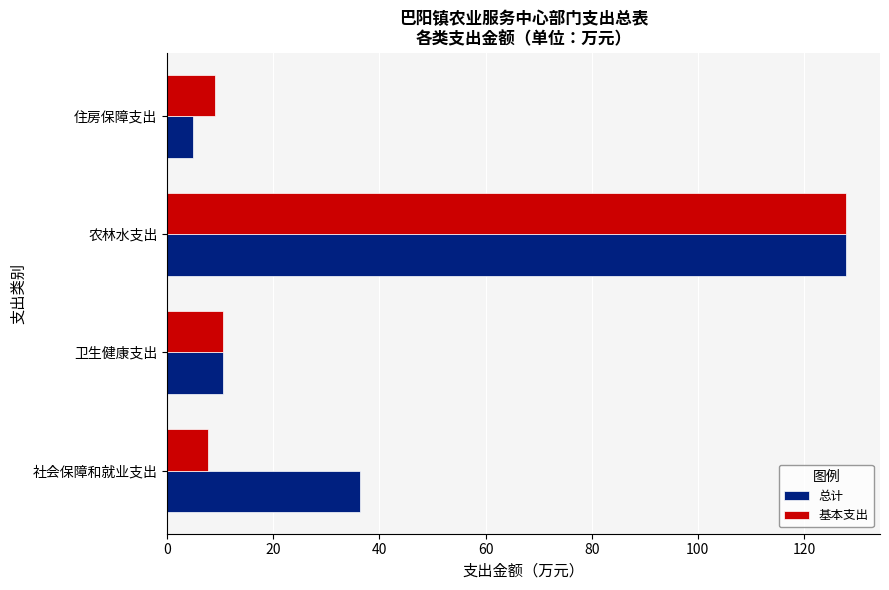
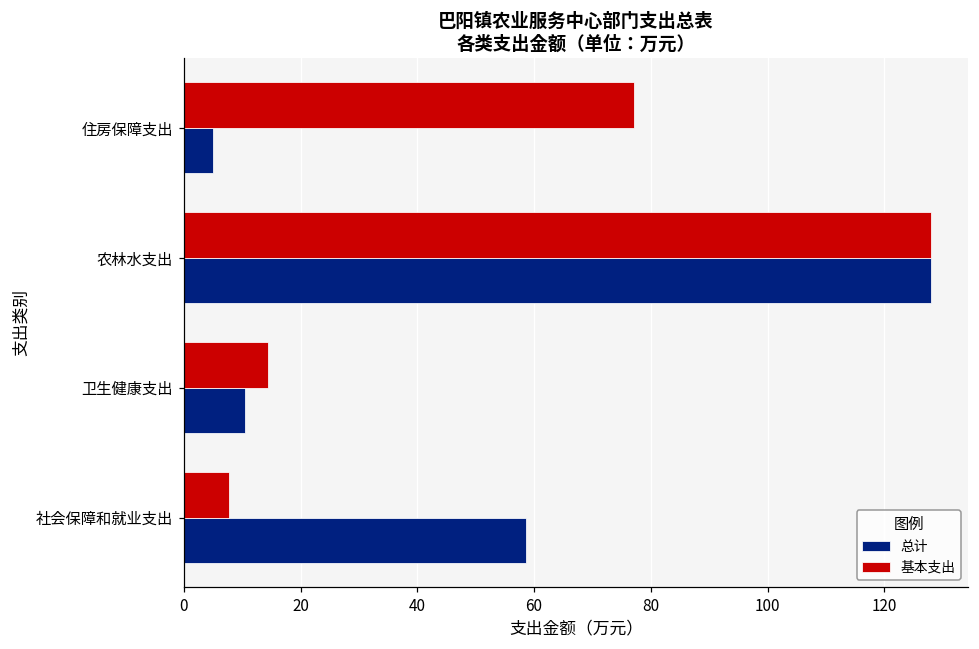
  {
    "总计": {
      "住房保障支出": 5,
      "农林水支出": 128,
      "卫生健康支出": 10,
-     "社会保障和就业支出": 36
+     "社会保障和就业支出": 59
    },
    "基本支出": {
-     "住房保障支出": 9,
+     "住房保障支出": 77,
      "农林水支出": 128,
-     "卫生健康支出": 10,
+     "卫生健康支出": 14,
      "社会保障和就业支出": 8
    }
  }
